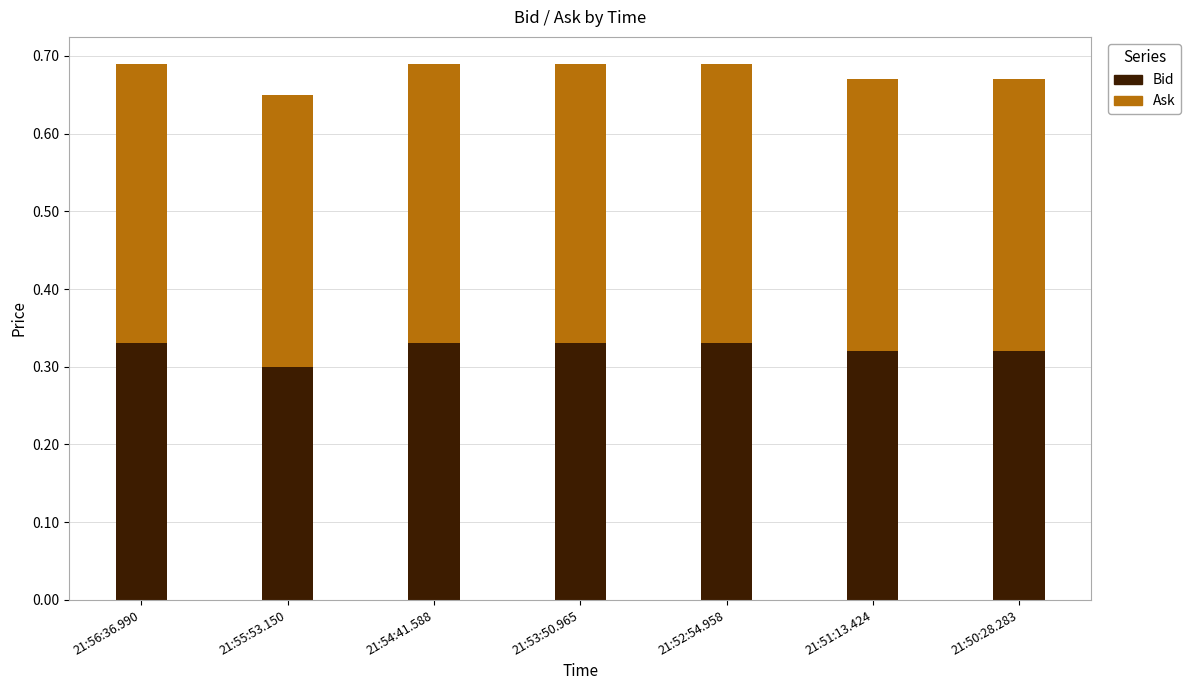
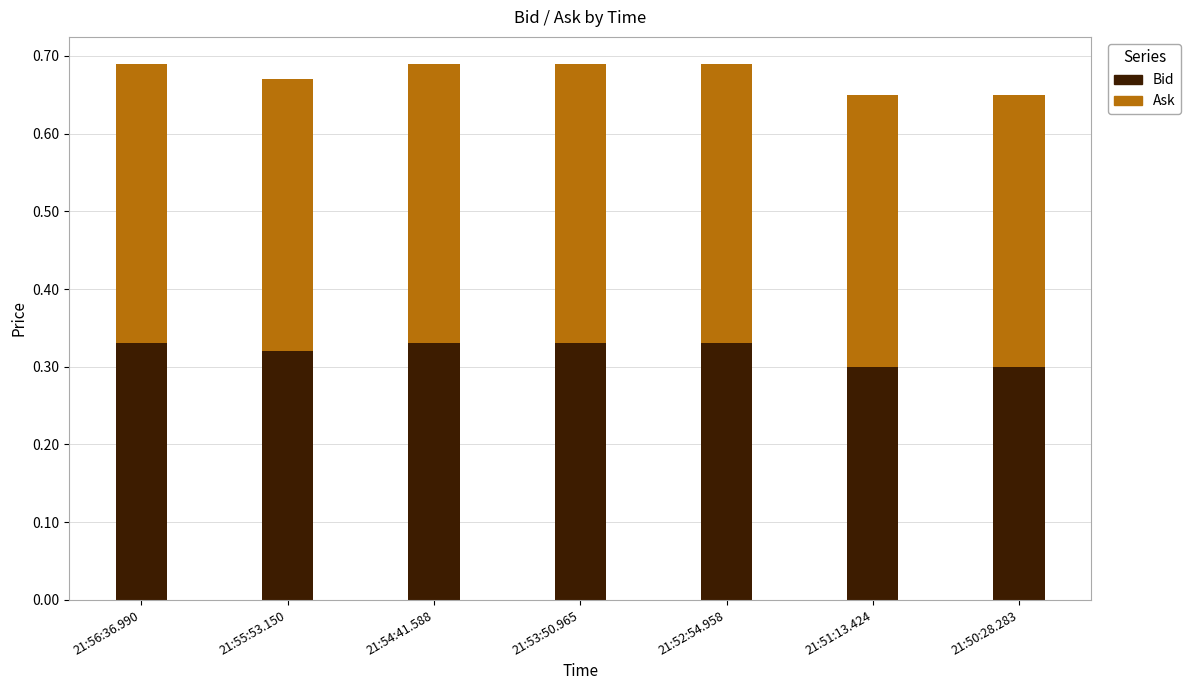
  {
    "Bid": {
      "21:56:36.990": 0.33,
-     "21:55:53.150": 0.30,
+     "21:55:53.150": 0.32,
      "21:54:41.588": 0.33,
      "21:53:50.965": 0.33,
      "21:52:54.958": 0.33,
-     "21:51:13.424": 0.32,
-     "21:50:28.283": 0.32
+     "21:51:13.424": 0.30,
+     "21:50:28.283": 0.30
    },
    "Ask": {
      "21:56:36.990": 0.36,
      "21:55:53.150": 0.35,
      "21:54:41.588": 0.36,
      "21:53:50.965": 0.36,
      "21:52:54.958": 0.36,
      "21:51:13.424": 0.35,
      "21:50:28.283": 0.35
    }
  }
